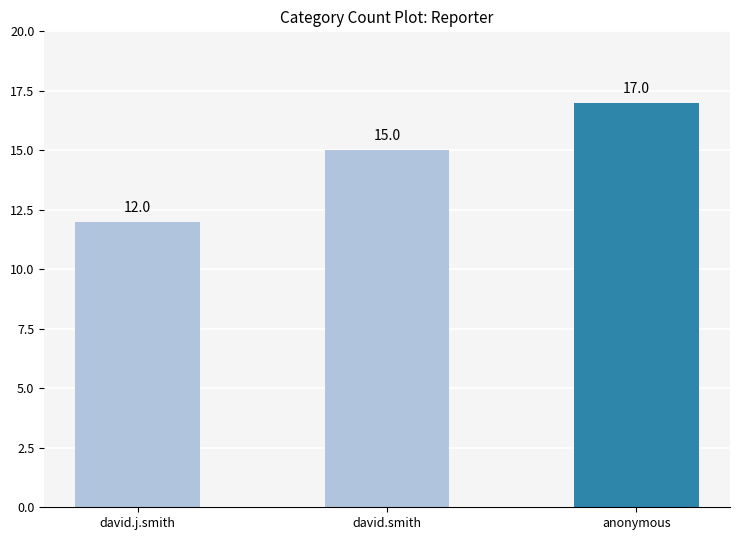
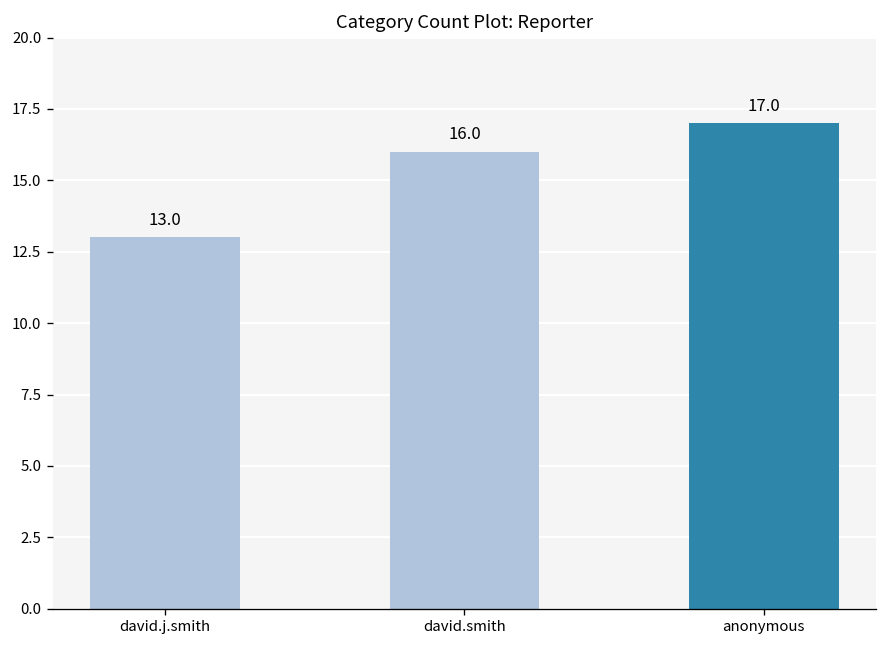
  {
-   "david.j.smith": 12.0,
-   "david.smith": 15.0,
+   "david.j.smith": 13.0,
+   "david.smith": 16.0,
    "anonymous": 17.0
  }
